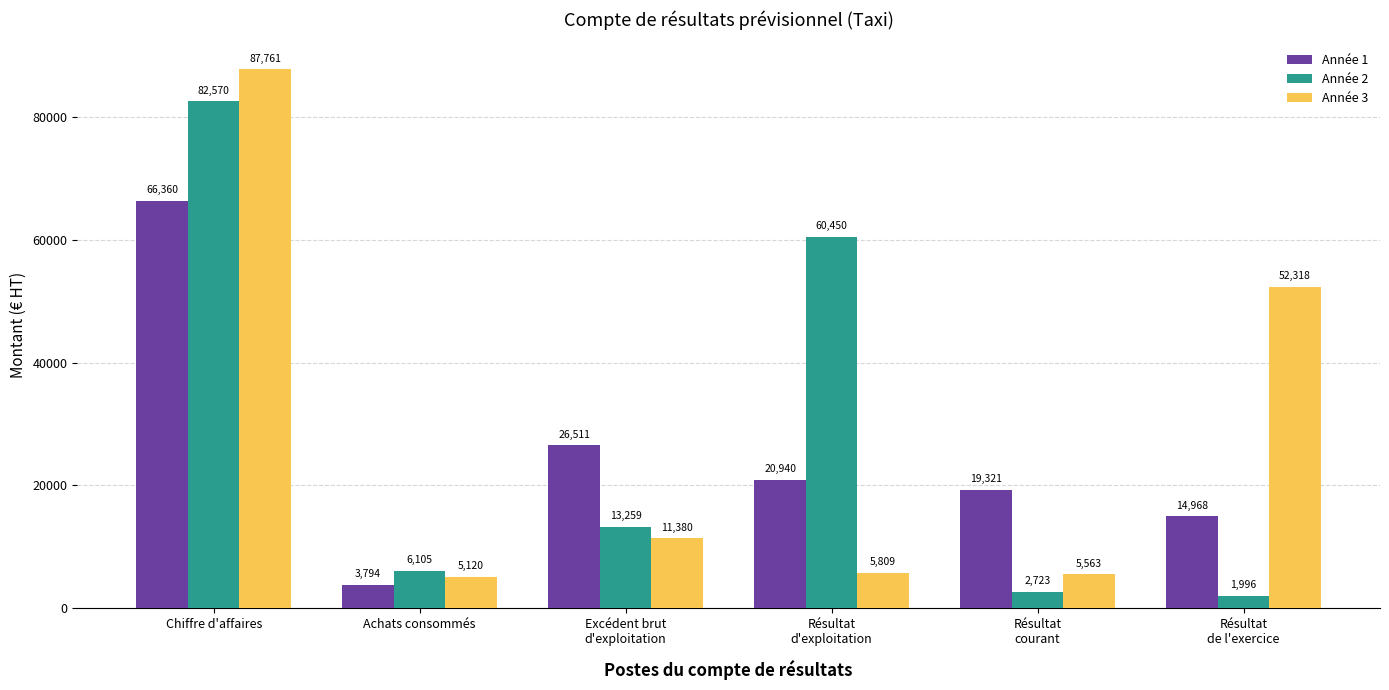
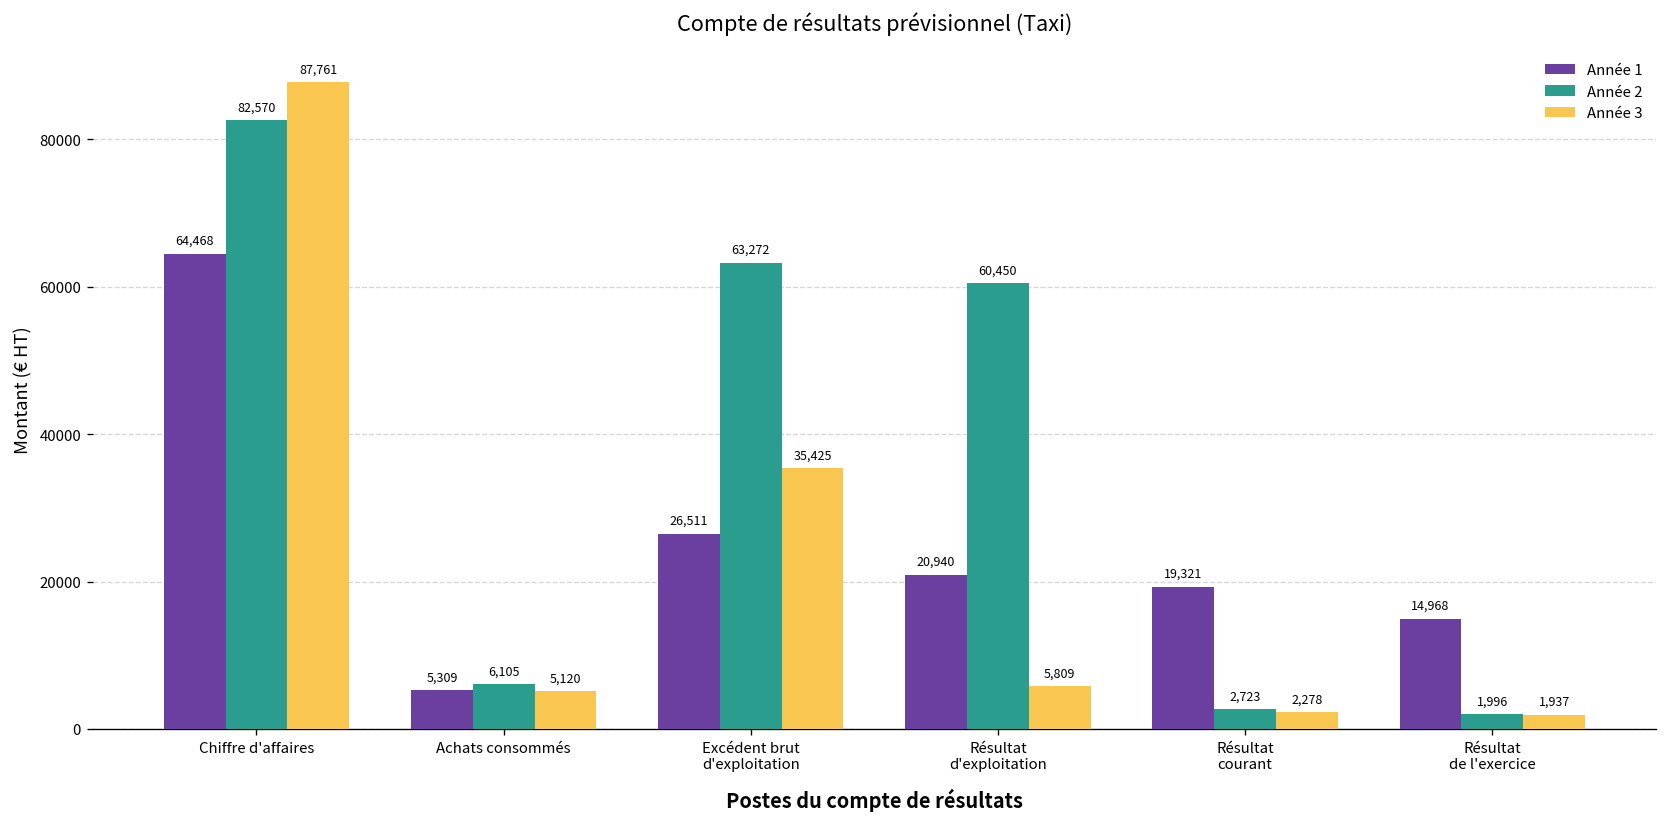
  {
    "Année 1": {
-     "Chiffre d'affaires": "66,360",
-     "Achats consommés": "3,794",
+     "Chiffre d'affaires": "64,468",
+     "Achats consommés": "5,309",
      "Excédent brut d'exploitation": "26,511",
      "Résultat d'exploitation": "20,940",
      "Résultat courant": "19,321",
      "Résultat de l'exercice": "14,968"
    },
    "Année 2": {
      "Chiffre d'affaires": "82,570",
      "Achats consommés": "6,105",
-     "Excédent brut d'exploitation": "13,259",
+     "Excédent brut d'exploitation": "63,272",
      "Résultat d'exploitation": "60,450",
      "Résultat courant": "2,723",
      "Résultat de l'exercice": "1,996"
    },
    "Année 3": {
      "Chiffre d'affaires": "87,761",
      "Achats consommés": "5,120",
-     "Excédent brut d'exploitation": "11,380",
+     "Excédent brut d'exploitation": "35,425",
      "Résultat d'exploitation": "5,809",
-     "Résultat courant": "5,563",
-     "Résultat de l'exercice": "52,318"
+     "Résultat courant": "2,278",
+     "Résultat de l'exercice": "1,937"
    }
  }
